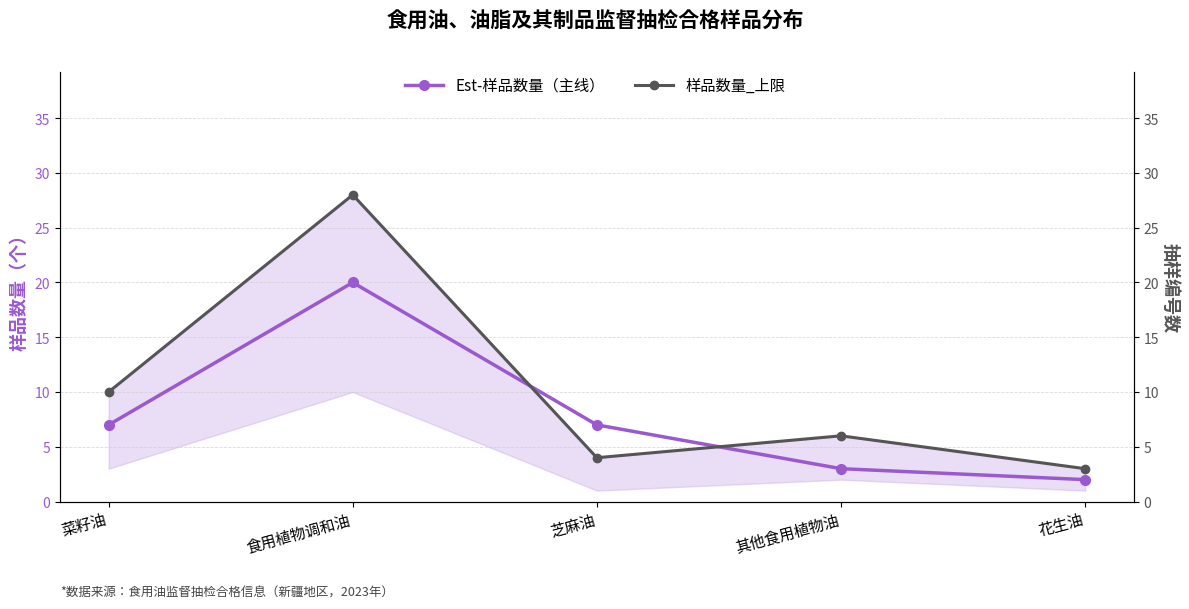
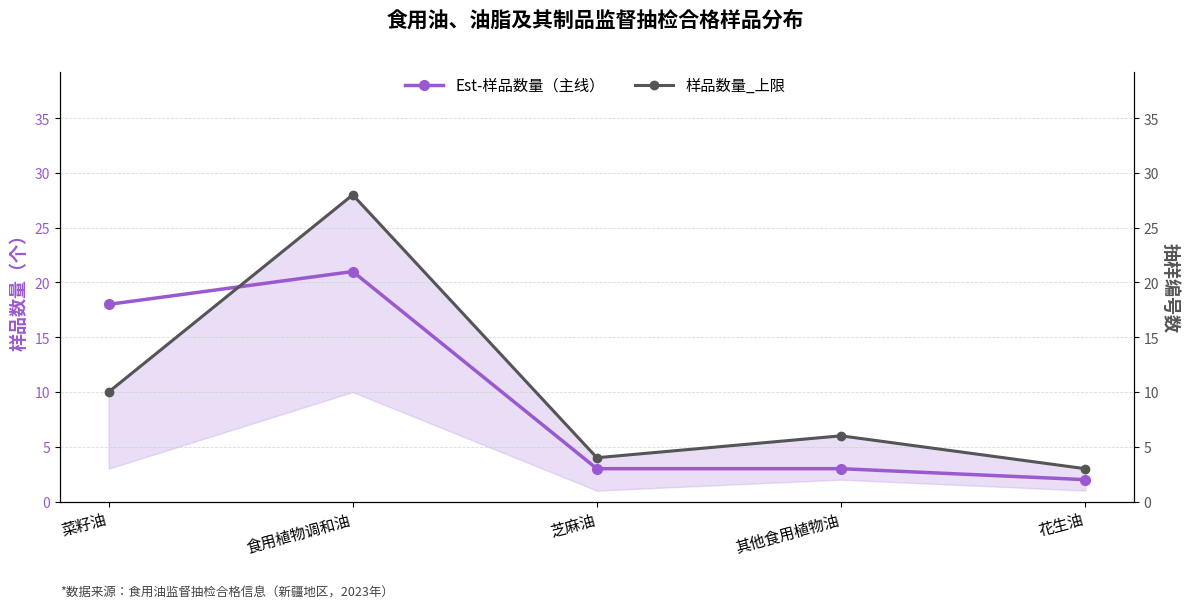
  {
    "Est-样品数量（主线）": {
-     "菜籽油": 7,
-     "食用植物调和油": 20,
-     "芝麻油": 7,
+     "菜籽油": 18,
+     "食用植物调和油": 21,
+     "芝麻油": 3,
      "其他食用植物油": 3,
      "花生油": 2
    },
    "样品数量_上限": {
      "菜籽油": 10.0,
      "食用植物调和油": 28.0,
      "芝麻油": 4.0,
      "其他食用植物油": 6.0,
      "花生油": 3.0
    }
  }
